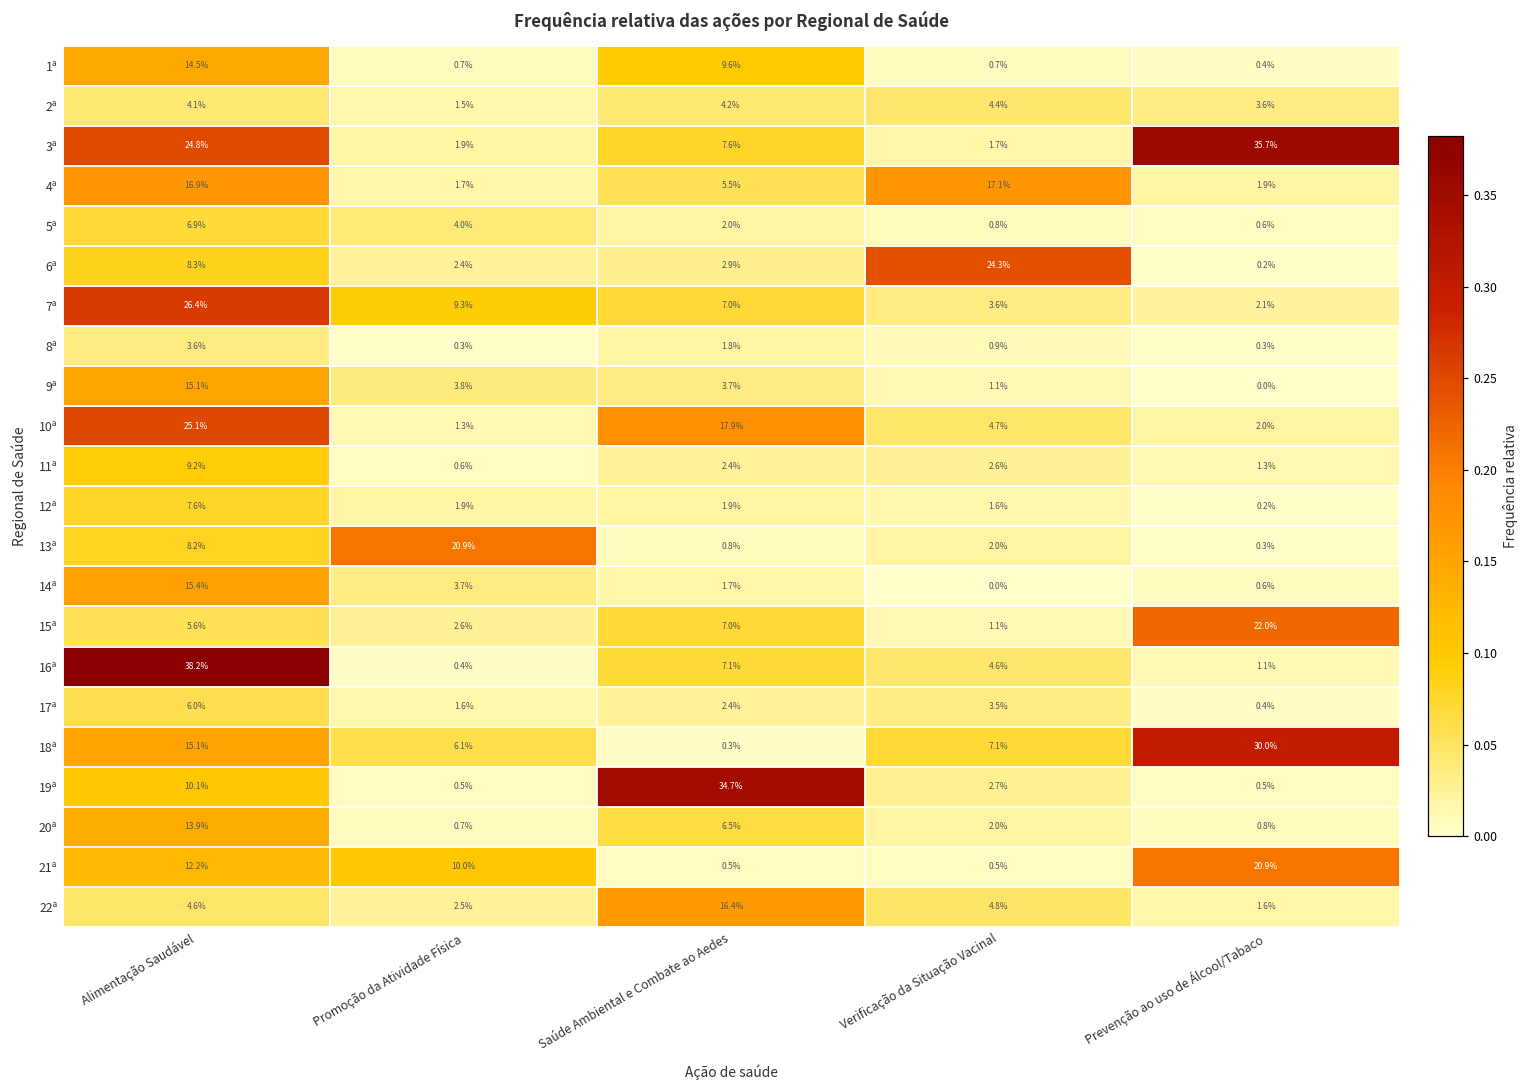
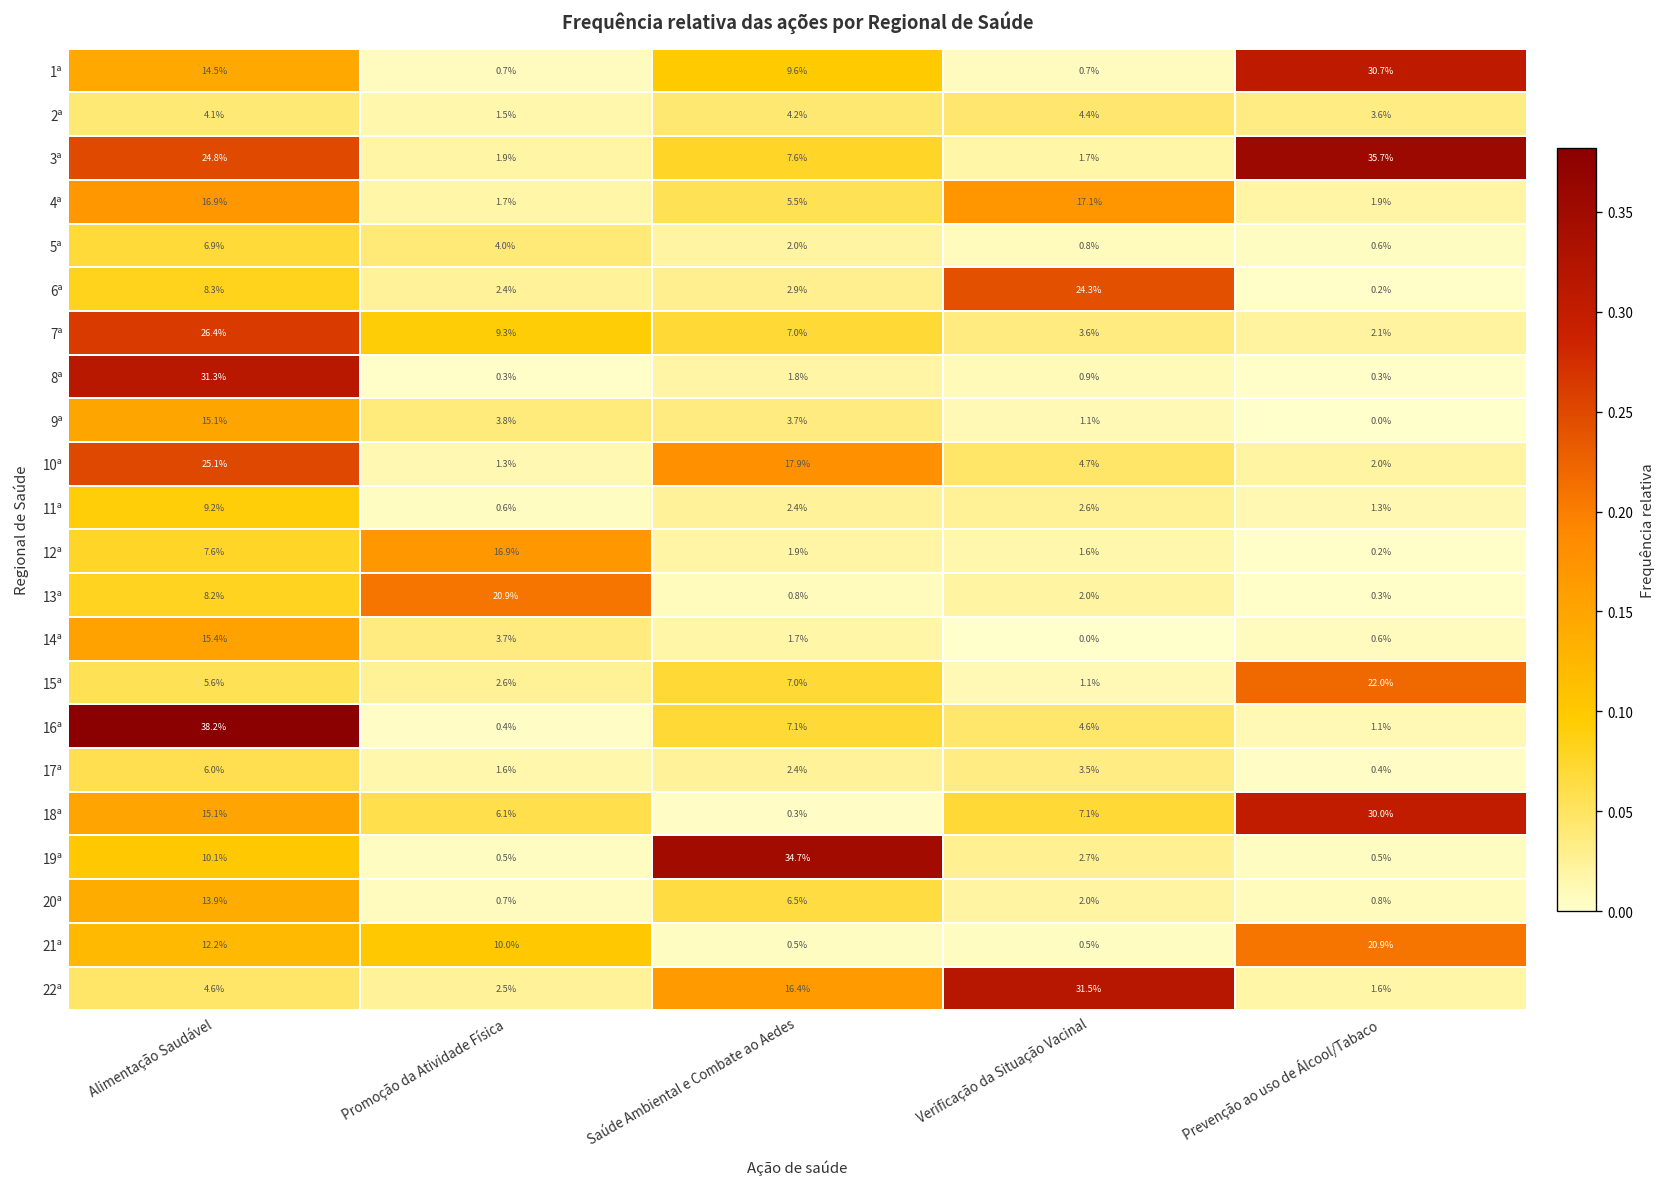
  {
    "1ª": {
      "Alimentação Saudável": "14.5%",
      "Promoção da Atividade Física": "0.7%",
      "Saúde Ambiental e Combate ao Aedes": "9.6%",
      "Verificação da Situação Vacinal": "0.7%",
-     "Prevenção ao uso de Álcool/Tabaco": "0.4%"
+     "Prevenção ao uso de Álcool/Tabaco": "30.7%"
    },
    "2ª": {
      "Alimentação Saudável": "4.1%",
      "Promoção da Atividade Física": "1.5%",
      "Saúde Ambiental e Combate ao Aedes": "4.2%",
      "Verificação da Situação Vacinal": "4.4%",
      "Prevenção ao uso de Álcool/Tabaco": "3.6%"
    },
    "3ª": {
      "Alimentação Saudável": "24.8%",
      "Promoção da Atividade Física": "1.9%",
      "Saúde Ambiental e Combate ao Aedes": "7.6%",
      "Verificação da Situação Vacinal": "1.7%",
      "Prevenção ao uso de Álcool/Tabaco": "35.7%"
    },
    "4ª": {
      "Alimentação Saudável": "16.9%",
      "Promoção da Atividade Física": "1.7%",
      "Saúde Ambiental e Combate ao Aedes": "5.5%",
      "Verificação da Situação Vacinal": "17.1%",
      "Prevenção ao uso de Álcool/Tabaco": "1.9%"
    },
    "5ª": {
      "Alimentação Saudável": "6.9%",
      "Promoção da Atividade Física": "4.0%",
      "Saúde Ambiental e Combate ao Aedes": "2.0%",
      "Verificação da Situação Vacinal": "0.8%",
      "Prevenção ao uso de Álcool/Tabaco": "0.6%"
    },
    "6ª": {
      "Alimentação Saudável": "8.3%",
      "Promoção da Atividade Física": "2.4%",
      "Saúde Ambiental e Combate ao Aedes": "2.9%",
      "Verificação da Situação Vacinal": "24.3%",
      "Prevenção ao uso de Álcool/Tabaco": "0.2%"
    },
    "7ª": {
      "Alimentação Saudável": "26.4%",
      "Promoção da Atividade Física": "9.3%",
      "Saúde Ambiental e Combate ao Aedes": "7.0%",
      "Verificação da Situação Vacinal": "3.6%",
      "Prevenção ao uso de Álcool/Tabaco": "2.1%"
    },
    "8ª": {
-     "Alimentação Saudável": "3.6%",
+     "Alimentação Saudável": "31.3%",
      "Promoção da Atividade Física": "0.3%",
      "Saúde Ambiental e Combate ao Aedes": "1.8%",
      "Verificação da Situação Vacinal": "0.9%",
      "Prevenção ao uso de Álcool/Tabaco": "0.3%"
    },
    "9ª": {
      "Alimentação Saudável": "15.1%",
      "Promoção da Atividade Física": "3.8%",
      "Saúde Ambiental e Combate ao Aedes": "3.7%",
      "Verificação da Situação Vacinal": "1.1%",
      "Prevenção ao uso de Álcool/Tabaco": "0.0%"
    },
    "10ª": {
      "Alimentação Saudável": "25.1%",
      "Promoção da Atividade Física": "1.3%",
      "Saúde Ambiental e Combate ao Aedes": "17.9%",
      "Verificação da Situação Vacinal": "4.7%",
      "Prevenção ao uso de Álcool/Tabaco": "2.0%"
    },
    "11ª": {
      "Alimentação Saudável": "9.2%",
      "Promoção da Atividade Física": "0.6%",
      "Saúde Ambiental e Combate ao Aedes": "2.4%",
      "Verificação da Situação Vacinal": "2.6%",
      "Prevenção ao uso de Álcool/Tabaco": "1.3%"
    },
    "12ª": {
      "Alimentação Saudável": "7.6%",
-     "Promoção da Atividade Física": "1.9%",
+     "Promoção da Atividade Física": "16.9%",
      "Saúde Ambiental e Combate ao Aedes": "1.9%",
      "Verificação da Situação Vacinal": "1.6%",
      "Prevenção ao uso de Álcool/Tabaco": "0.2%"
    },
    "13ª": {
      "Alimentação Saudável": "8.2%",
      "Promoção da Atividade Física": "20.9%",
      "Saúde Ambiental e Combate ao Aedes": "0.8%",
      "Verificação da Situação Vacinal": "2.0%",
      "Prevenção ao uso de Álcool/Tabaco": "0.3%"
    },
    "14ª": {
      "Alimentação Saudável": "15.4%",
      "Promoção da Atividade Física": "3.7%",
      "Saúde Ambiental e Combate ao Aedes": "1.7%",
      "Verificação da Situação Vacinal": "0.0%",
      "Prevenção ao uso de Álcool/Tabaco": "0.6%"
    },
    "15ª": {
      "Alimentação Saudável": "5.6%",
      "Promoção da Atividade Física": "2.6%",
      "Saúde Ambiental e Combate ao Aedes": "7.0%",
      "Verificação da Situação Vacinal": "1.1%",
      "Prevenção ao uso de Álcool/Tabaco": "22.0%"
    },
    "16ª": {
      "Alimentação Saudável": "38.2%",
      "Promoção da Atividade Física": "0.4%",
      "Saúde Ambiental e Combate ao Aedes": "7.1%",
      "Verificação da Situação Vacinal": "4.6%",
      "Prevenção ao uso de Álcool/Tabaco": "1.1%"
    },
    "17ª": {
      "Alimentação Saudável": "6.0%",
      "Promoção da Atividade Física": "1.6%",
      "Saúde Ambiental e Combate ao Aedes": "2.4%",
      "Verificação da Situação Vacinal": "3.5%",
      "Prevenção ao uso de Álcool/Tabaco": "0.4%"
    },
    "18ª": {
      "Alimentação Saudável": "15.1%",
      "Promoção da Atividade Física": "6.1%",
      "Saúde Ambiental e Combate ao Aedes": "0.3%",
      "Verificação da Situação Vacinal": "7.1%",
      "Prevenção ao uso de Álcool/Tabaco": "30.0%"
    },
    "19ª": {
      "Alimentação Saudável": "10.1%",
      "Promoção da Atividade Física": "0.5%",
      "Saúde Ambiental e Combate ao Aedes": "34.7%",
      "Verificação da Situação Vacinal": "2.7%",
      "Prevenção ao uso de Álcool/Tabaco": "0.5%"
    },
    "20ª": {
      "Alimentação Saudável": "13.9%",
      "Promoção da Atividade Física": "0.7%",
      "Saúde Ambiental e Combate ao Aedes": "6.5%",
      "Verificação da Situação Vacinal": "2.0%",
      "Prevenção ao uso de Álcool/Tabaco": "0.8%"
    },
    "21ª": {
      "Alimentação Saudável": "12.2%",
      "Promoção da Atividade Física": "10.0%",
      "Saúde Ambiental e Combate ao Aedes": "0.5%",
      "Verificação da Situação Vacinal": "0.5%",
      "Prevenção ao uso de Álcool/Tabaco": "20.9%"
    },
    "22ª": {
      "Alimentação Saudável": "4.6%",
      "Promoção da Atividade Física": "2.5%",
      "Saúde Ambiental e Combate ao Aedes": "16.4%",
-     "Verificação da Situação Vacinal": "4.8%",
+     "Verificação da Situação Vacinal": "31.5%",
      "Prevenção ao uso de Álcool/Tabaco": "1.6%"
    }
  }
